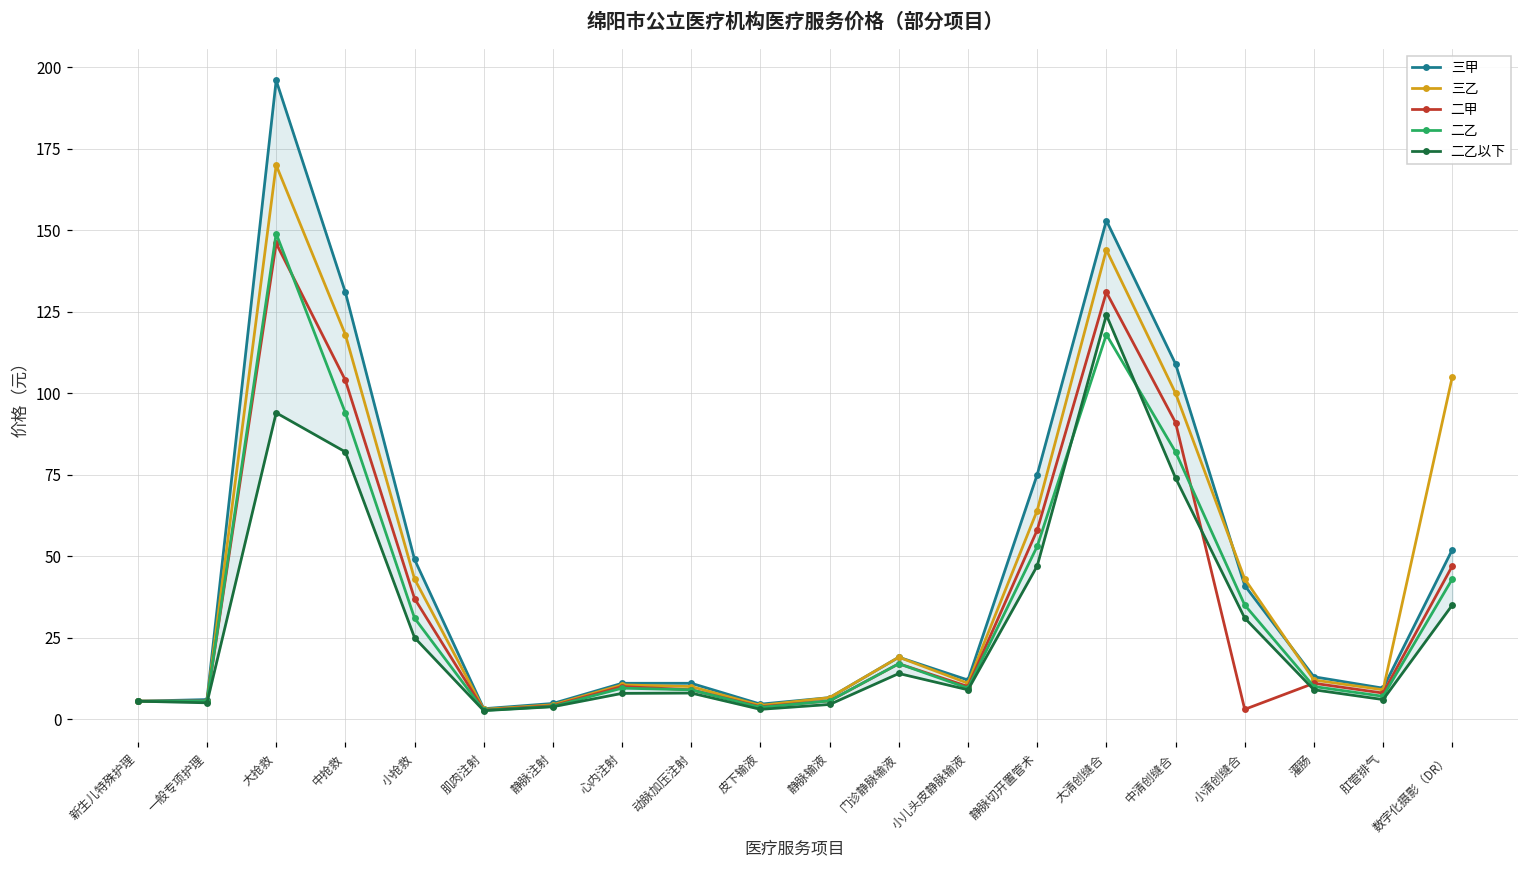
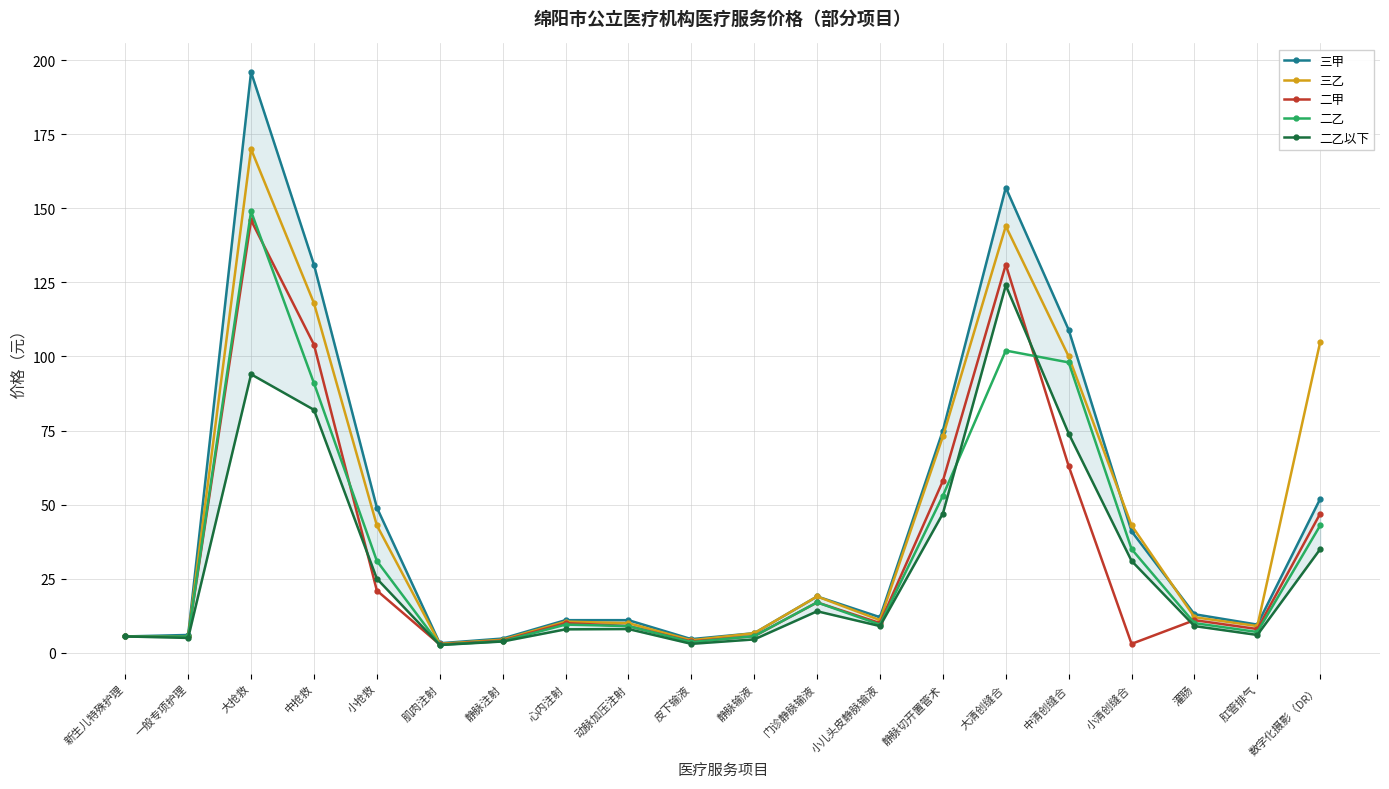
  {
    "三甲": {
      "大抢救": 196,
      "中抢救": 131,
      "小抢救": 49,
      "动脉加压注射": 11,
      "小儿头皮静脉输液": 12,
      "静脉切开置管术": 75,
-     "大清创缝合": 153,
+     "大清创缝合": 157,
      "中清创缝合": 109,
      "小清创缝合": 41,
      "灌肠": 13,
      "数字化摄影（DR）": 52
    },
    "三乙": {
      "大抢救": 170,
      "中抢救": 118,
      "小抢救": 43,
      "动脉加压注射": 10,
      "小儿头皮静脉输液": 11,
-     "静脉切开置管术": 64,
+     "静脉切开置管术": 73,
      "大清创缝合": 144,
      "中清创缝合": 100,
      "小清创缝合": 43,
      "灌肠": 12,
      "数字化摄影（DR）": 105
    },
    "二甲": {
      "大抢救": 146,
      "中抢救": 104,
-     "小抢救": 37,
+     "小抢救": 21,
      "静脉切开置管术": 58,
      "大清创缝合": 131,
-     "中清创缝合": 91,
+     "中清创缝合": 63,
      "小清创缝合": 3,
      "灌肠": 11,
      "肛管排气": 8,
      "数字化摄影（DR）": 47
    },
    "二乙": {
      "大抢救": 149,
-     "中抢救": 94,
+     "中抢救": 91,
      "小抢救": 31,
      "静脉切开置管术": 53,
-     "大清创缝合": 118,
-     "中清创缝合": 82,
+     "大清创缝合": 102,
+     "中清创缝合": 98,
      "小清创缝合": 35,
      "灌肠": 10,
      "肛管排气": 7,
      "数字化摄影（DR）": 43
    },
    "二乙以下": {
      "大抢救": 94,
      "中抢救": 82,
      "小抢救": 25,
      "心内注射": 8,
      "动脉加压注射": 8,
      "静脉输液": 5,
      "门诊静脉输液": 14,
      "静脉切开置管术": 47,
      "大清创缝合": 124,
      "中清创缝合": 74,
      "小清创缝合": 31,
      "灌肠": 9,
      "肛管排气": 6,
      "数字化摄影（DR）": 35
    }
  }
